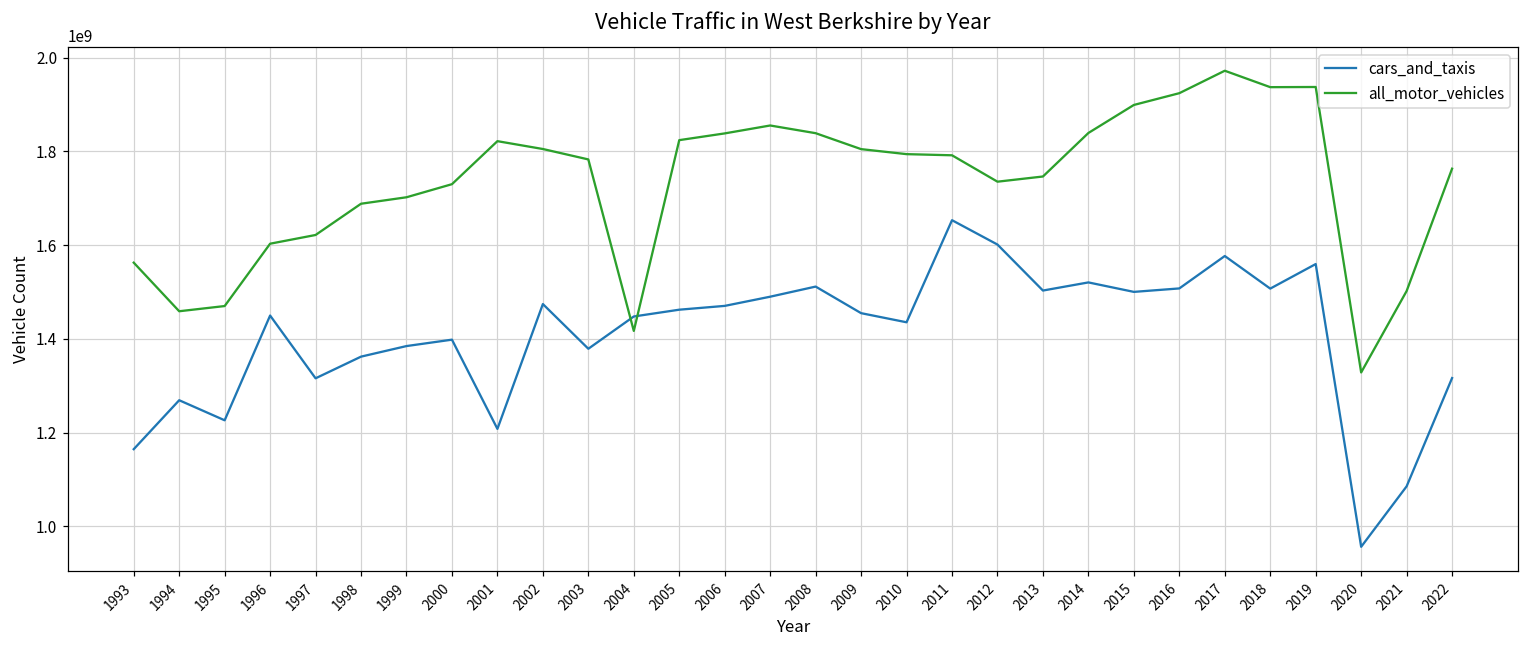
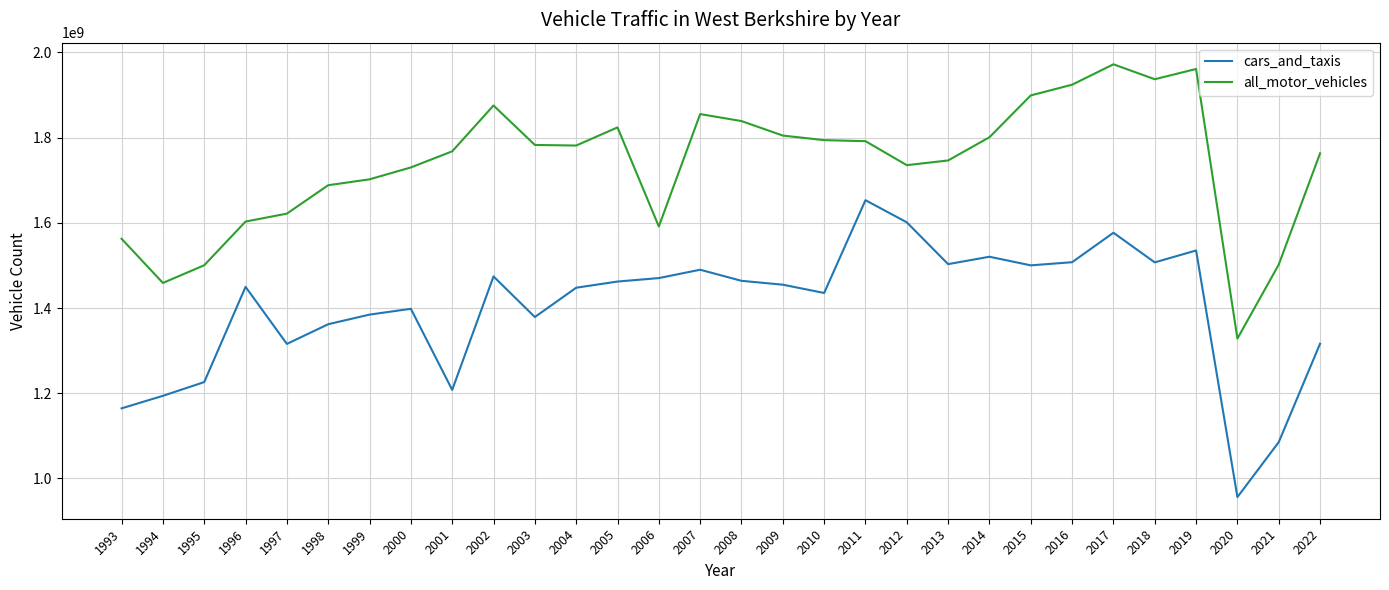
  {
    "cars_and_taxis": {
      "1993": 1160000000,
-     "1994": 1270000000,
+     "1994": 1190000000,
      "1995": 1230000000,
      "1996": 1450000000,
      "1997": 1320000000,
      "1998": 1360000000,
      "1999": 1380000000,
      "2000": 1400000000,
      "2001": 1210000000,
      "2002": 1470000000,
      "2003": 1380000000,
      "2004": 1450000000,
      "2005": 1460000000,
      "2006": 1470000000,
      "2007": 1490000000,
-     "2008": 1510000000,
+     "2008": 1460000000,
      "2009": 1450000000,
      "2010": 1440000000,
      "2011": 1650000000,
      "2012": 1600000000,
      "2013": 1500000000,
      "2014": 1520000000,
      "2015": 1500000000,
      "2016": 1510000000,
      "2017": 1580000000,
      "2018": 1510000000,
-     "2019": 1560000000,
+     "2019": 1540000000,
      "2020": 960000000,
      "2021": 1090000000,
      "2022": 1320000000
    },
    "all_motor_vehicles": {
      "1993": 1560000000,
      "1994": 1460000000,
-     "1995": 1470000000,
+     "1995": 1500000000,
      "1996": 1600000000,
      "1997": 1620000000,
      "1998": 1690000000,
      "1999": 1700000000,
      "2000": 1730000000,
-     "2001": 1820000000,
-     "2002": 1800000000,
+     "2001": 1770000000,
+     "2002": 1880000000,
      "2003": 1780000000,
-     "2004": 1420000000,
+     "2004": 1780000000,
      "2005": 1820000000,
-     "2006": 1840000000,
+     "2006": 1590000000,
      "2007": 1860000000,
      "2008": 1840000000,
      "2009": 1800000000,
      "2010": 1790000000,
      "2011": 1790000000,
      "2012": 1740000000,
      "2013": 1750000000,
-     "2014": 1840000000,
+     "2014": 1800000000,
      "2015": 1900000000,
      "2016": 1920000000,
      "2017": 1970000000,
      "2018": 1940000000,
-     "2019": 1940000000,
+     "2019": 1960000000,
      "2020": 1330000000,
      "2021": 1500000000,
      "2022": 1760000000
    }
  }
